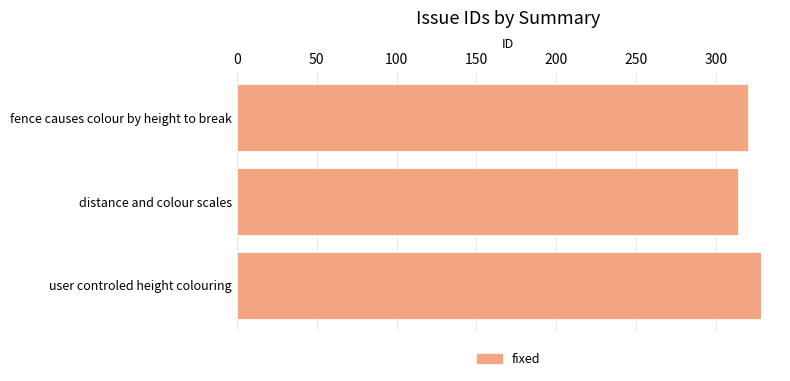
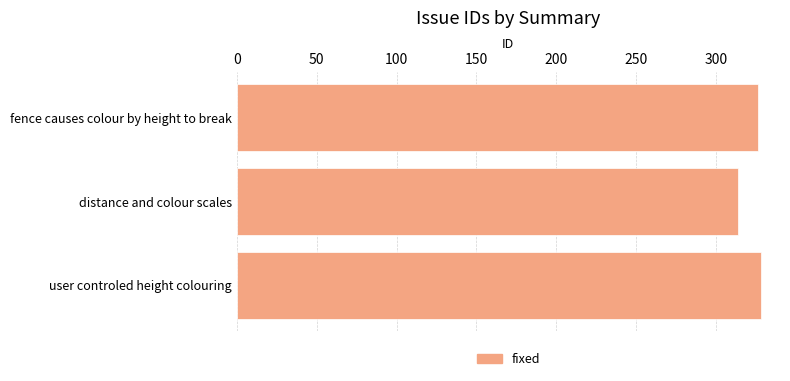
  {
-   "fence causes colour by height to break": 320,
+   "fence causes colour by height to break": 326,
    "distance and colour scales": 314,
    "user controled height colouring": 328
  }
